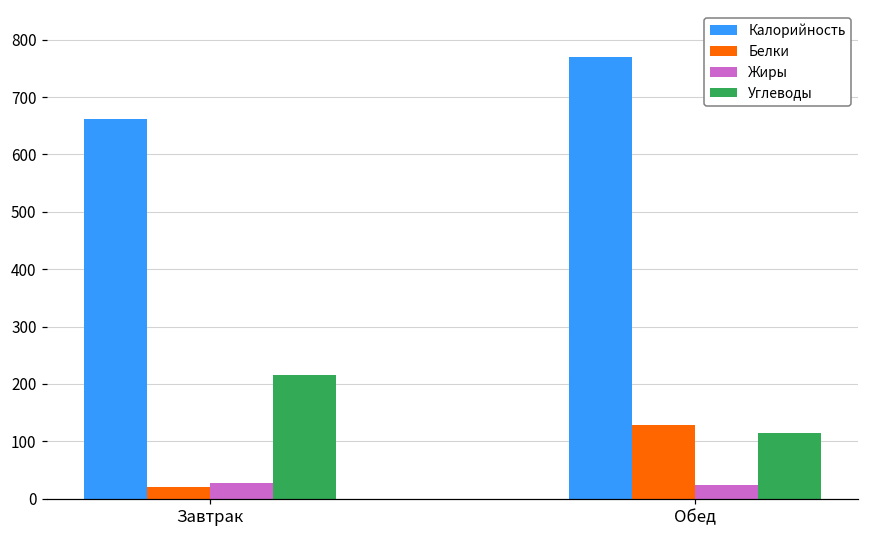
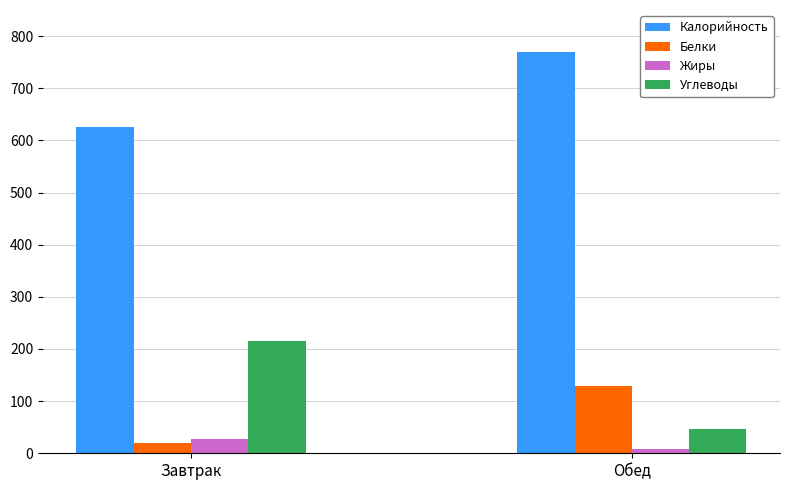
  {
    "Калорийность": {
-     "Завтрак": 660,
+     "Завтрак": 630,
      "Обед": 770
    },
    "Белки": {
      "Завтрак": 20,
      "Обед": 130
    },
    "Жиры": {
      "Завтрак": 30,
-     "Обед": 20
+     "Обед": 10
    },
    "Углеводы": {
      "Завтрак": 220,
-     "Обед": 110
+     "Обед": 50
    }
  }
